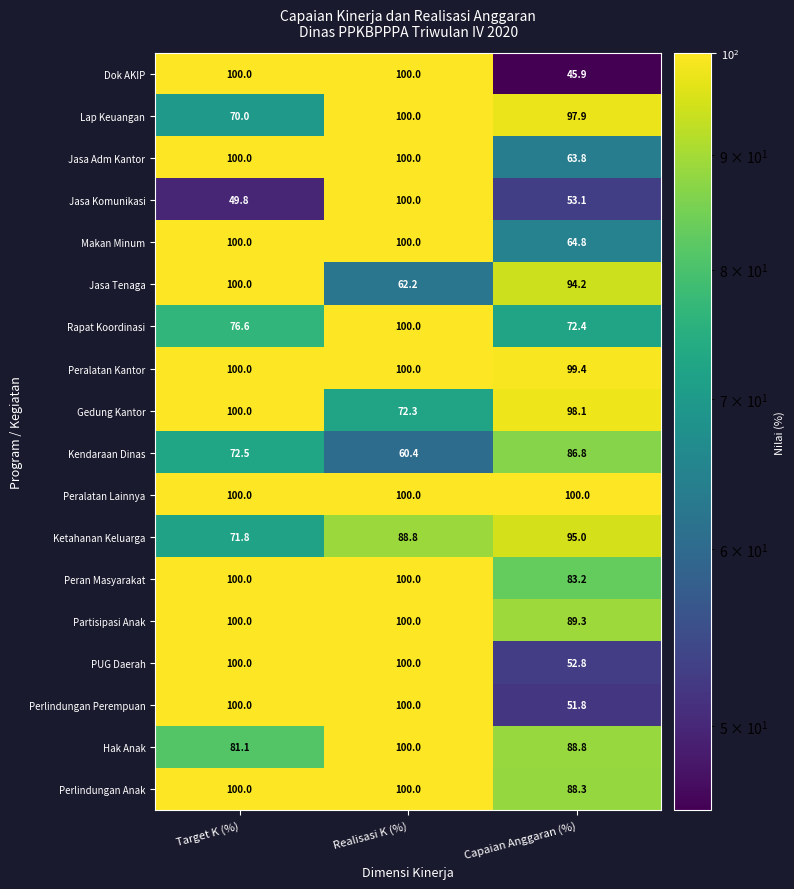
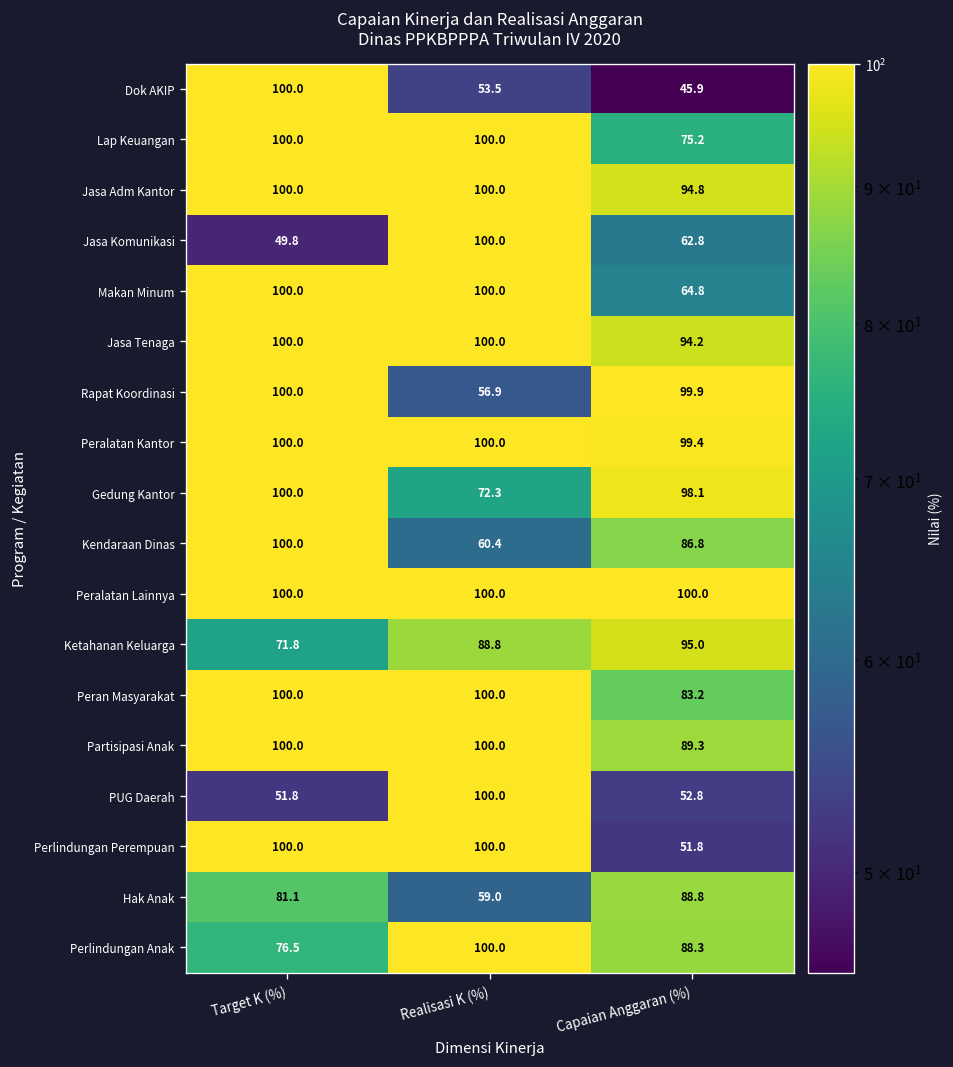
  {
    "Dok AKIP": {
      "Target K (%)": 100.0,
-     "Realisasi K (%)": 100.0,
+     "Realisasi K (%)": 53.5,
      "Capaian Anggaran (%)": 45.9
    },
    "Lap Keuangan": {
-     "Target K (%)": 70.0,
+     "Target K (%)": 100.0,
      "Realisasi K (%)": 100.0,
-     "Capaian Anggaran (%)": 97.9
+     "Capaian Anggaran (%)": 75.2
    },
    "Jasa Adm Kantor": {
      "Target K (%)": 100.0,
      "Realisasi K (%)": 100.0,
-     "Capaian Anggaran (%)": 63.8
+     "Capaian Anggaran (%)": 94.8
    },
    "Jasa Komunikasi": {
      "Target K (%)": 49.8,
      "Realisasi K (%)": 100.0,
-     "Capaian Anggaran (%)": 53.1
+     "Capaian Anggaran (%)": 62.8
    },
    "Makan Minum": {
      "Target K (%)": 100.0,
      "Realisasi K (%)": 100.0,
      "Capaian Anggaran (%)": 64.8
    },
    "Jasa Tenaga": {
      "Target K (%)": 100.0,
-     "Realisasi K (%)": 62.2,
+     "Realisasi K (%)": 100.0,
      "Capaian Anggaran (%)": 94.2
    },
    "Rapat Koordinasi": {
-     "Target K (%)": 76.6,
-     "Realisasi K (%)": 100.0,
-     "Capaian Anggaran (%)": 72.4
+     "Target K (%)": 100.0,
+     "Realisasi K (%)": 56.9,
+     "Capaian Anggaran (%)": 99.9
    },
    "Peralatan Kantor": {
      "Target K (%)": 100.0,
      "Realisasi K (%)": 100.0,
      "Capaian Anggaran (%)": 99.4
    },
    "Gedung Kantor": {
      "Target K (%)": 100.0,
      "Realisasi K (%)": 72.3,
      "Capaian Anggaran (%)": 98.1
    },
    "Kendaraan Dinas": {
-     "Target K (%)": 72.5,
+     "Target K (%)": 100.0,
      "Realisasi K (%)": 60.4,
      "Capaian Anggaran (%)": 86.8
    },
    "Peralatan Lainnya": {
      "Target K (%)": 100.0,
      "Realisasi K (%)": 100.0,
      "Capaian Anggaran (%)": 100.0
    },
    "Ketahanan Keluarga": {
      "Target K (%)": 71.8,
      "Realisasi K (%)": 88.8,
      "Capaian Anggaran (%)": 95.0
    },
    "Peran Masyarakat": {
      "Target K (%)": 100.0,
      "Realisasi K (%)": 100.0,
      "Capaian Anggaran (%)": 83.2
    },
    "Partisipasi Anak": {
      "Target K (%)": 100.0,
      "Realisasi K (%)": 100.0,
      "Capaian Anggaran (%)": 89.3
    },
    "PUG Daerah": {
-     "Target K (%)": 100.0,
+     "Target K (%)": 51.8,
      "Realisasi K (%)": 100.0,
      "Capaian Anggaran (%)": 52.8
    },
    "Perlindungan Perempuan": {
      "Target K (%)": 100.0,
      "Realisasi K (%)": 100.0,
      "Capaian Anggaran (%)": 51.8
    },
    "Hak Anak": {
      "Target K (%)": 81.1,
-     "Realisasi K (%)": 100.0,
+     "Realisasi K (%)": 59.0,
      "Capaian Anggaran (%)": 88.8
    },
    "Perlindungan Anak": {
-     "Target K (%)": 100.0,
+     "Target K (%)": 76.5,
      "Realisasi K (%)": 100.0,
      "Capaian Anggaran (%)": 88.3
    }
  }
